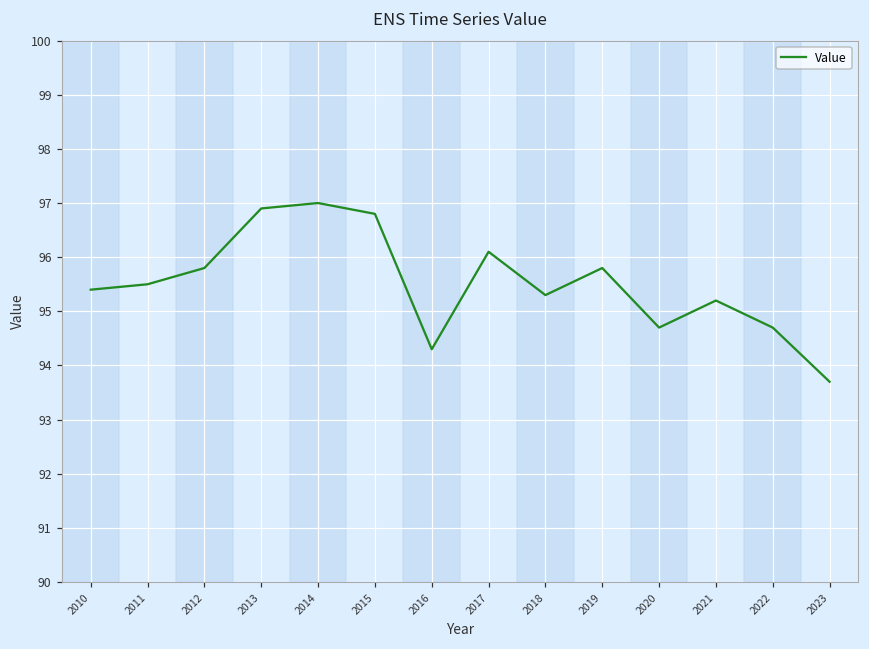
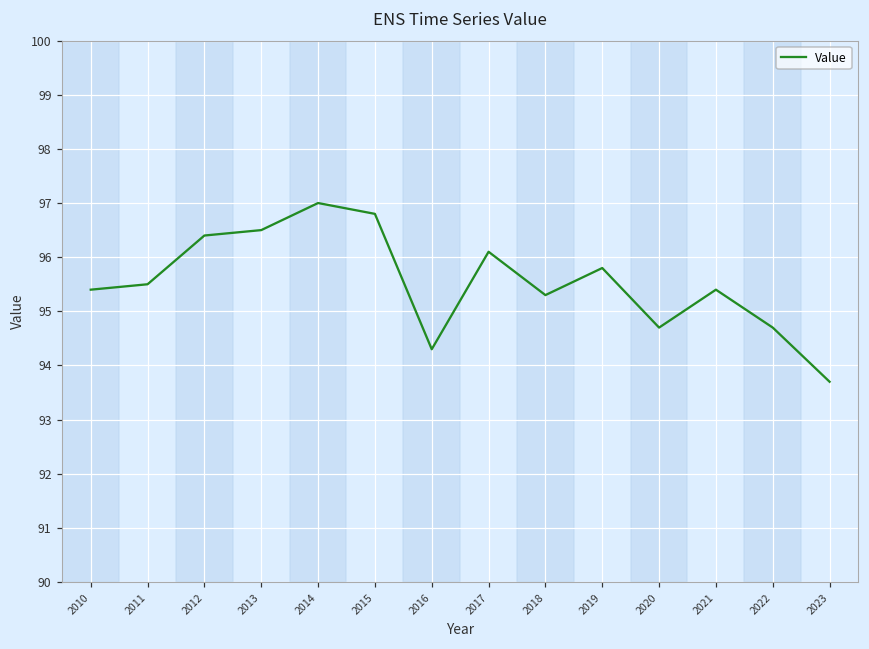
  {
    "2010": 95.4,
    "2011": 95.5,
-   "2012": 95.8,
-   "2013": 96.9,
+   "2012": 96.4,
+   "2013": 96.5,
    "2014": 97.0,
    "2015": 96.8,
    "2016": 94.3,
    "2017": 96.1,
    "2018": 95.3,
    "2019": 95.8,
    "2020": 94.7,
-   "2021": 95.2,
+   "2021": 95.4,
    "2022": 94.7,
    "2023": 93.7
  }
